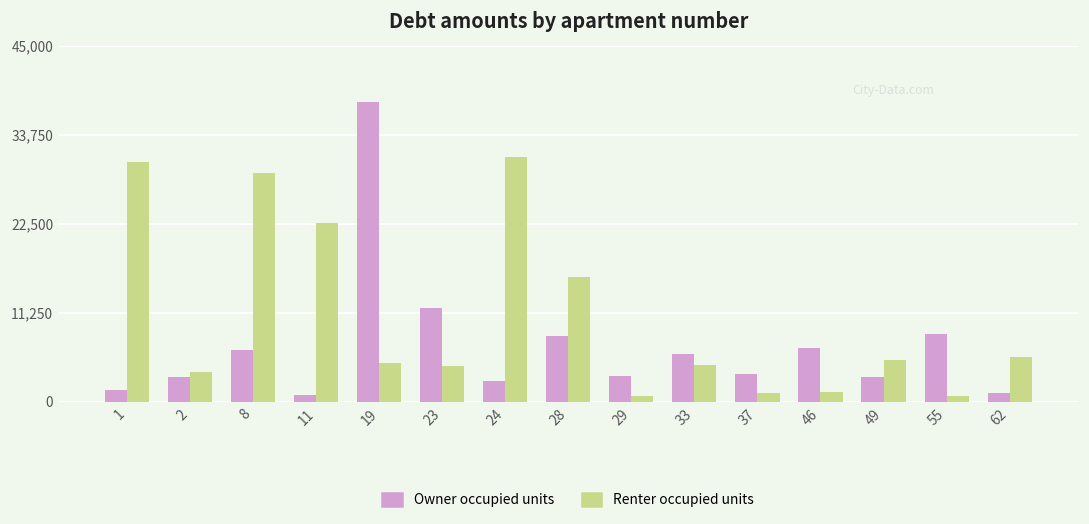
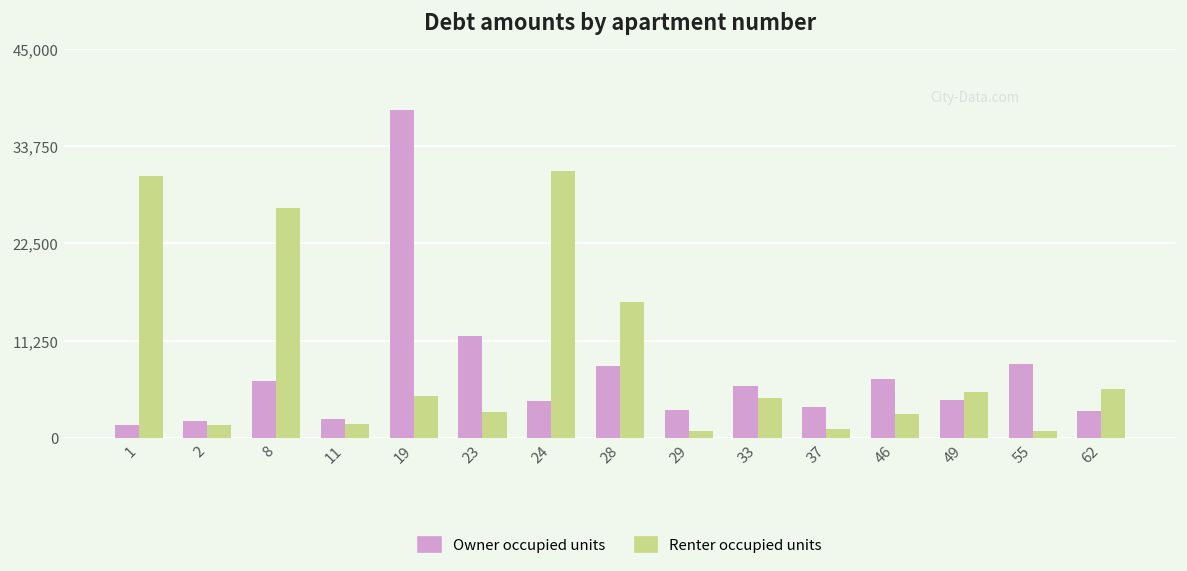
  {
    "Owner occupied units": {
      "1": "2,000",
-     "2": "3,000",
+     "2": "2,000",
      "8": "7,000",
-     "11": "1,000",
+     "11": "2,000",
      "19": "38,000",
      "23": "12,000",
-     "24": "3,000",
+     "24": "4,000",
      "28": "8,000",
      "29": "3,000",
      "33": "6,000",
      "37": "4,000",
      "46": "7,000",
-     "49": "3,000",
+     "49": "4,000",
      "55": "9,000",
-     "62": "1,000"
+     "62": "3,000"
    },
    "Renter occupied units": {
      "1": "30,000",
-     "2": "4,000",
-     "8": "29,000",
-     "11": "23,000",
+     "2": "2,000",
+     "8": "27,000",
+     "11": "2,000",
      "19": "5,000",
-     "23": "5,000",
+     "23": "3,000",
      "24": "31,000",
      "28": "16,000",
      "29": "1,000",
      "33": "5,000",
      "37": "1,000",
-     "46": "1,000",
+     "46": "3,000",
      "49": "5,000",
      "55": "1,000",
      "62": "6,000"
    }
  }
